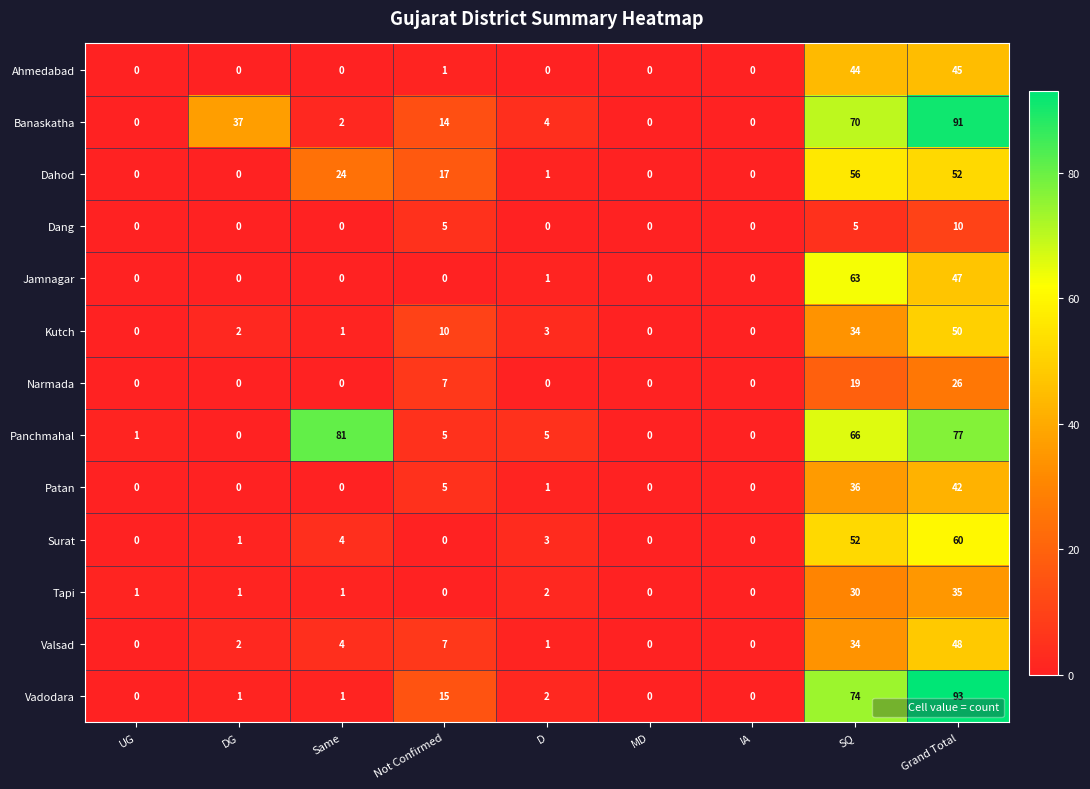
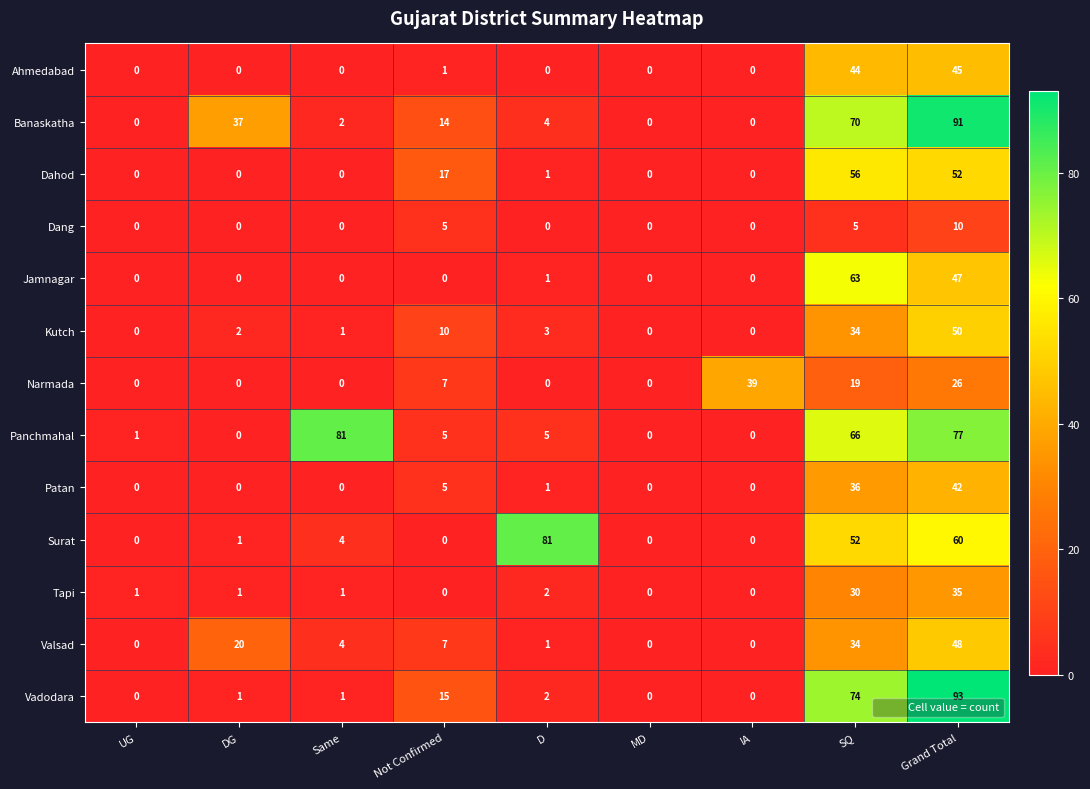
  {
    "Ahmedabad": {
      "UG": 0,
      "DG": 0,
      "Same": 0,
      "Not Confirmed": 1,
      "D": 0,
      "MD": 0,
      "IA": 0,
      "SQ": 44,
      "Grand Total": 45
    },
    "Banaskatha": {
      "UG": 0,
      "DG": 37,
      "Same": 2,
      "Not Confirmed": 14,
      "D": 4,
      "MD": 0,
      "IA": 0,
      "SQ": 70,
      "Grand Total": 91
    },
    "Dahod": {
      "UG": 0,
      "DG": 0,
-     "Same": 24,
+     "Same": 0,
      "Not Confirmed": 17,
      "D": 1,
      "MD": 0,
      "IA": 0,
      "SQ": 56,
      "Grand Total": 52
    },
    "Dang": {
      "UG": 0,
      "DG": 0,
      "Same": 0,
      "Not Confirmed": 5,
      "D": 0,
      "MD": 0,
      "IA": 0,
      "SQ": 5,
      "Grand Total": 10
    },
    "Jamnagar": {
      "UG": 0,
      "DG": 0,
      "Same": 0,
      "Not Confirmed": 0,
      "D": 1,
      "MD": 0,
      "IA": 0,
      "SQ": 63,
      "Grand Total": 47
    },
    "Kutch": {
      "UG": 0,
      "DG": 2,
      "Same": 1,
      "Not Confirmed": 10,
      "D": 3,
      "MD": 0,
      "IA": 0,
      "SQ": 34,
      "Grand Total": 50
    },
    "Narmada": {
      "UG": 0,
      "DG": 0,
      "Same": 0,
      "Not Confirmed": 7,
      "D": 0,
      "MD": 0,
-     "IA": 0,
+     "IA": 39,
      "SQ": 19,
      "Grand Total": 26
    },
    "Panchmahal": {
      "UG": 1,
      "DG": 0,
      "Same": 81,
      "Not Confirmed": 5,
      "D": 5,
      "MD": 0,
      "IA": 0,
      "SQ": 66,
      "Grand Total": 77
    },
    "Patan": {
      "UG": 0,
      "DG": 0,
      "Same": 0,
      "Not Confirmed": 5,
      "D": 1,
      "MD": 0,
      "IA": 0,
      "SQ": 36,
      "Grand Total": 42
    },
    "Surat": {
      "UG": 0,
      "DG": 1,
      "Same": 4,
      "Not Confirmed": 0,
-     "D": 3,
+     "D": 81,
      "MD": 0,
      "IA": 0,
      "SQ": 52,
      "Grand Total": 60
    },
    "Tapi": {
      "UG": 1,
      "DG": 1,
      "Same": 1,
      "Not Confirmed": 0,
      "D": 2,
      "MD": 0,
      "IA": 0,
      "SQ": 30,
      "Grand Total": 35
    },
    "Valsad": {
      "UG": 0,
-     "DG": 2,
+     "DG": 20,
      "Same": 4,
      "Not Confirmed": 7,
      "D": 1,
      "MD": 0,
      "IA": 0,
      "SQ": 34,
      "Grand Total": 48
    },
    "Vadodara": {
      "UG": 0,
      "DG": 1,
      "Same": 1,
      "Not Confirmed": 15,
      "D": 2,
      "MD": 0,
      "IA": 0,
      "SQ": 74
    }
  }
